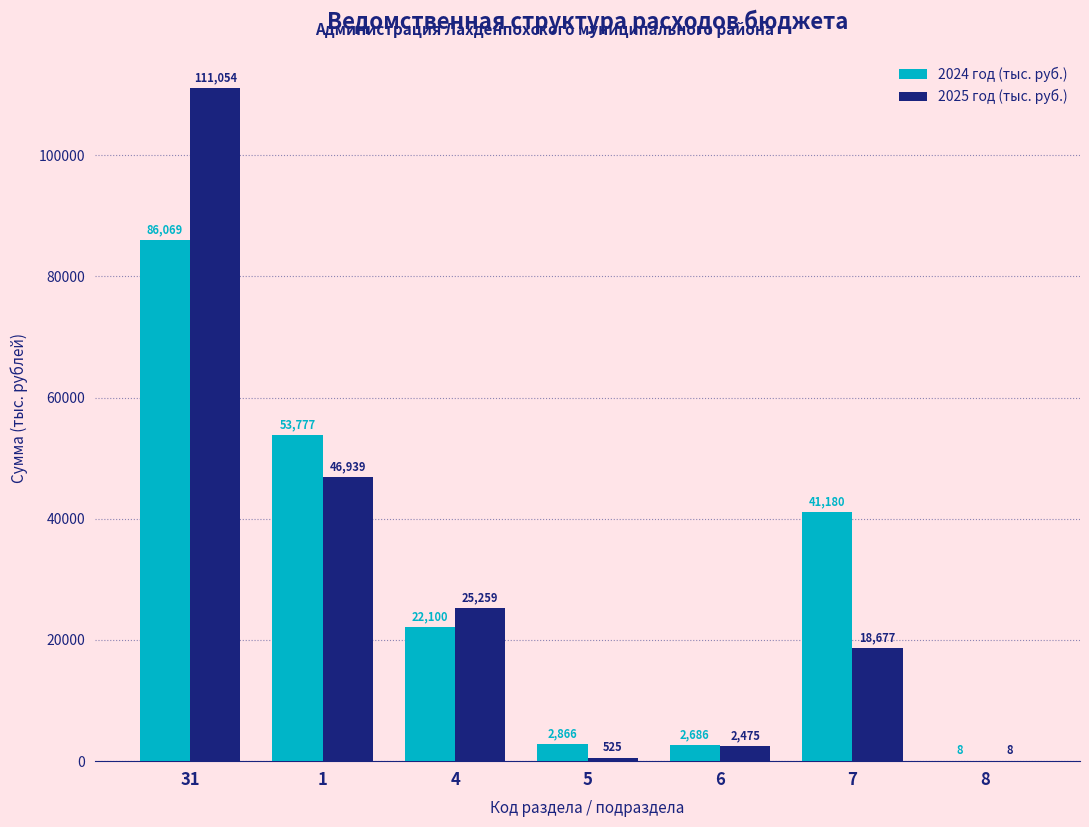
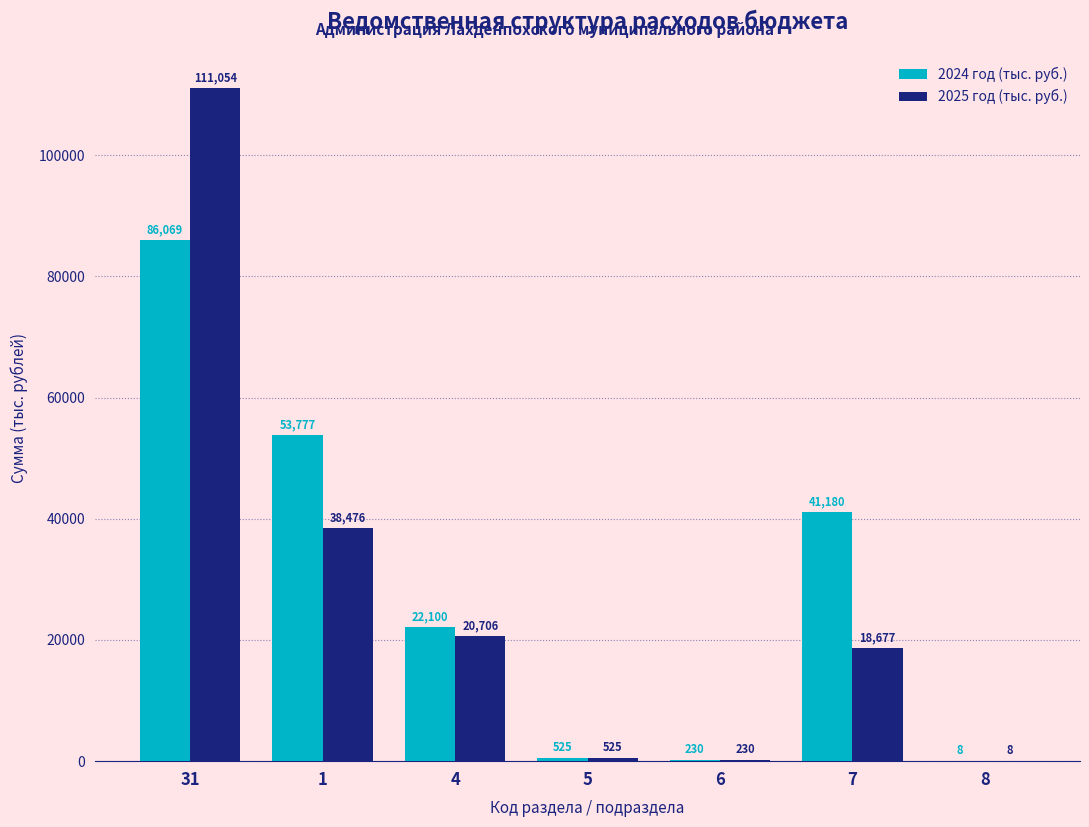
  {
    "2024 год (тыс. руб.)": {
      "31": "86,069",
      "1": "53,777",
      "4": "22,100",
-     "5": "2,866",
-     "6": "2,686",
+     "5": "525",
+     "6": "230",
      "7": "41,180",
      "8": "8"
    },
    "2025 год (тыс. руб.)": {
      "31": "111,054",
-     "1": "46,939",
-     "4": "25,259",
+     "1": "38,476",
+     "4": "20,706",
      "5": "525",
-     "6": "2,475",
+     "6": "230",
      "7": "18,677",
      "8": "8"
    }
  }
